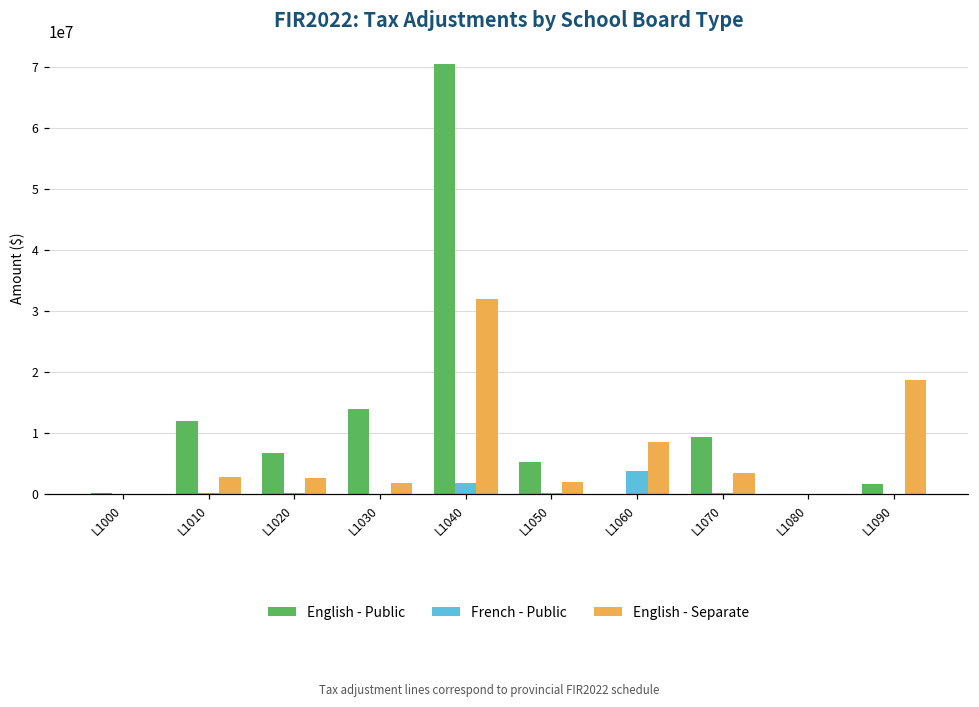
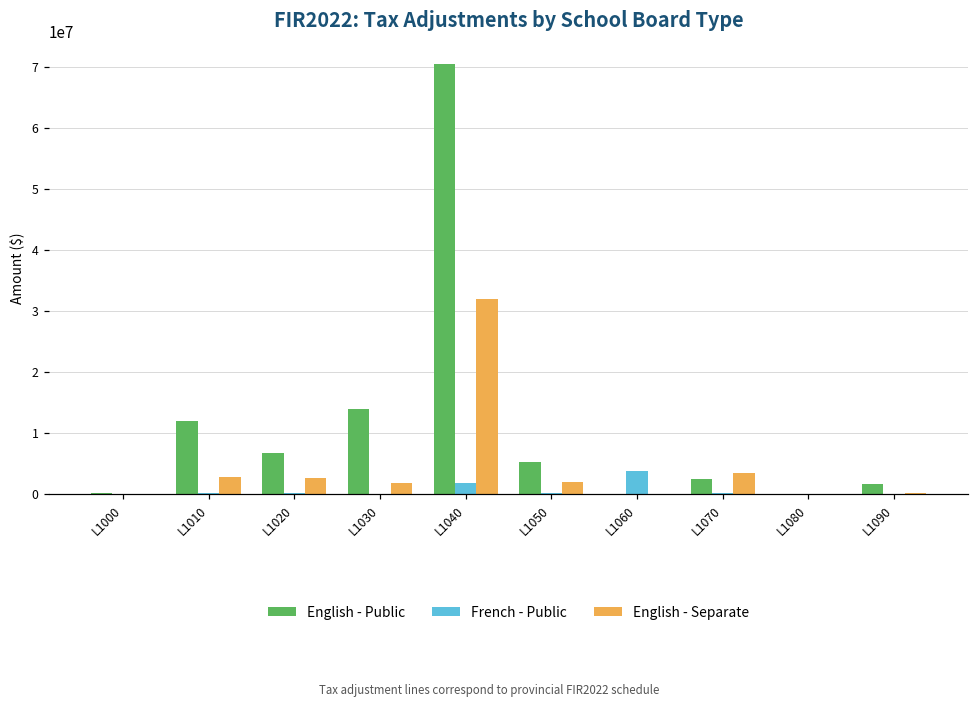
  {
    "English - Public": {
      "L1010": 12000000,
      "L1020": 7000000,
      "L1030": 14000000,
      "L1040": 71000000,
      "L1050": 5000000,
-     "L1070": 9000000,
+     "L1070": 2000000,
      "L1090": 2000000
    },
    "French - Public": {
      "L1040": 2000000,
      "L1060": 4000000
    },
    "English - Separate": {
      "L1010": 3000000,
      "L1020": 3000000,
      "L1030": 2000000,
      "L1040": 32000000,
      "L1050": 2000000,
-     "L1060": 8000000,
+     "L1060": 0,
      "L1070": 3000000,
-     "L1090": 19000000
+     "L1090": 0
    }
  }
